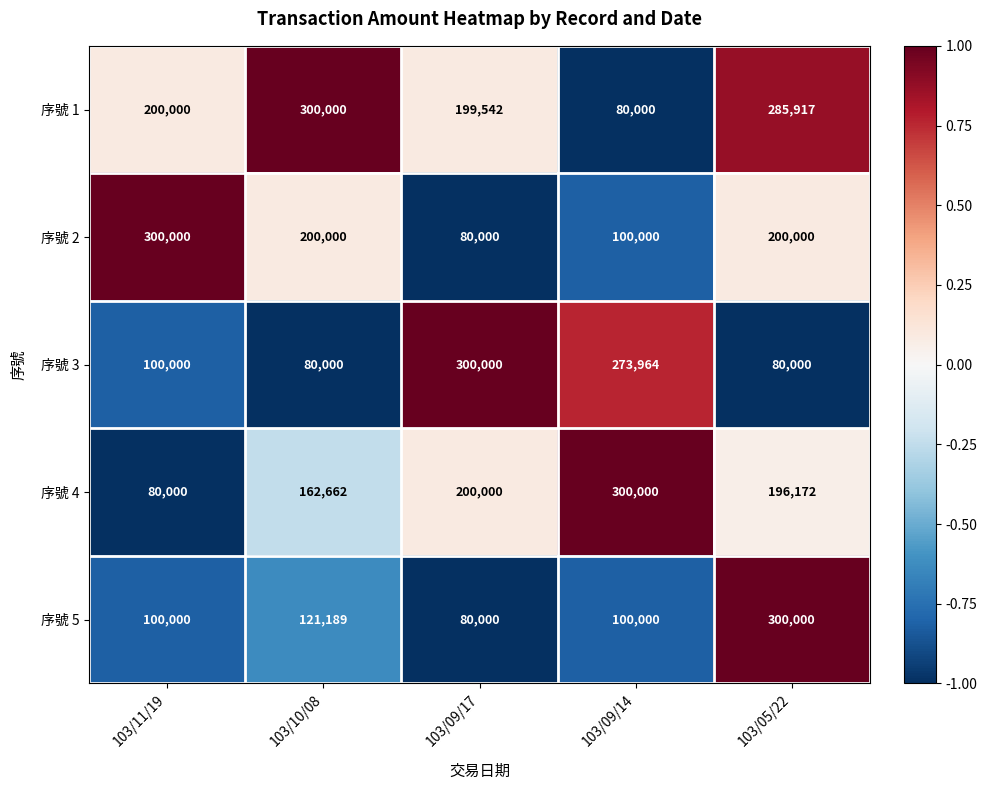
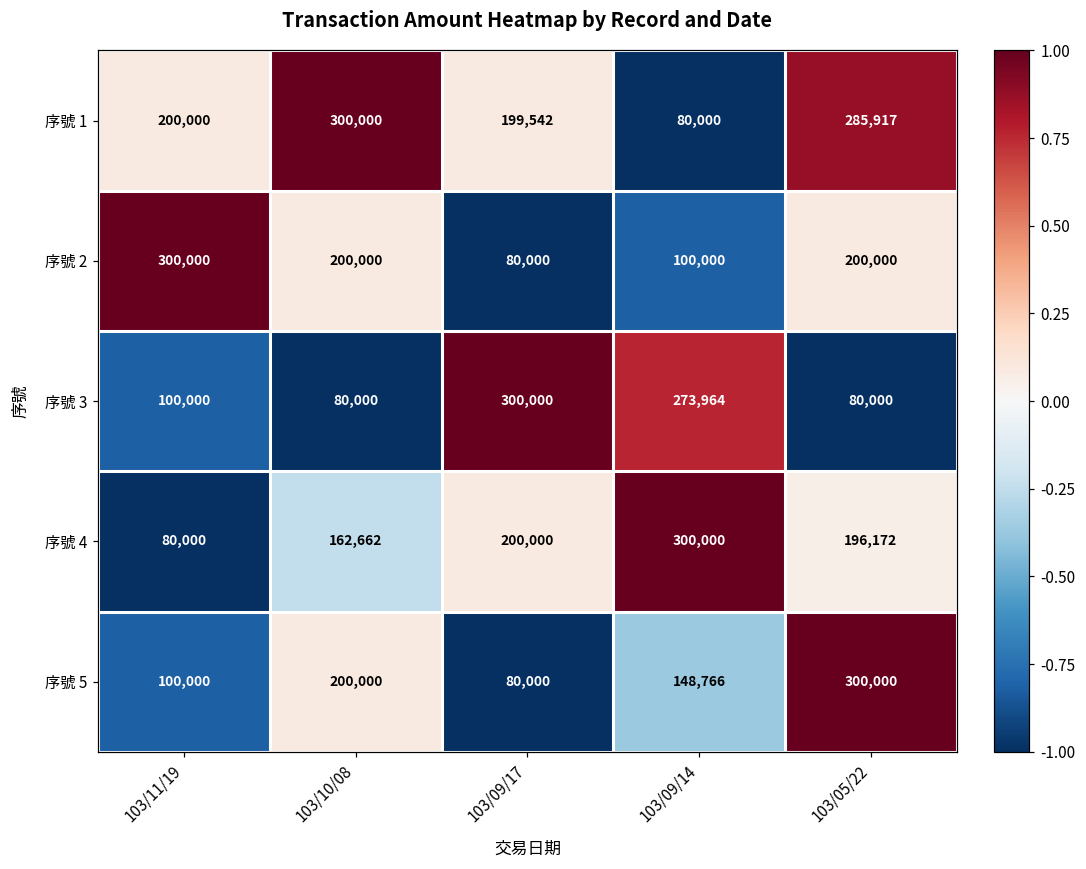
  {
    "序號 1": {
      "103/11/19": "200,000",
      "103/10/08": "300,000",
      "103/09/17": "199,542",
      "103/09/14": "80,000",
      "103/05/22": "285,917"
    },
    "序號 2": {
      "103/11/19": "300,000",
      "103/10/08": "200,000",
      "103/09/17": "80,000",
      "103/09/14": "100,000",
      "103/05/22": "200,000"
    },
    "序號 3": {
      "103/11/19": "100,000",
      "103/10/08": "80,000",
      "103/09/17": "300,000",
      "103/09/14": "273,964",
      "103/05/22": "80,000"
    },
    "序號 4": {
      "103/11/19": "80,000",
      "103/10/08": "162,662",
      "103/09/17": "200,000",
      "103/09/14": "300,000",
      "103/05/22": "196,172"
    },
    "序號 5": {
      "103/11/19": "100,000",
-     "103/10/08": "121,189",
+     "103/10/08": "200,000",
      "103/09/17": "80,000",
-     "103/09/14": "100,000",
+     "103/09/14": "148,766",
      "103/05/22": "300,000"
    }
  }
